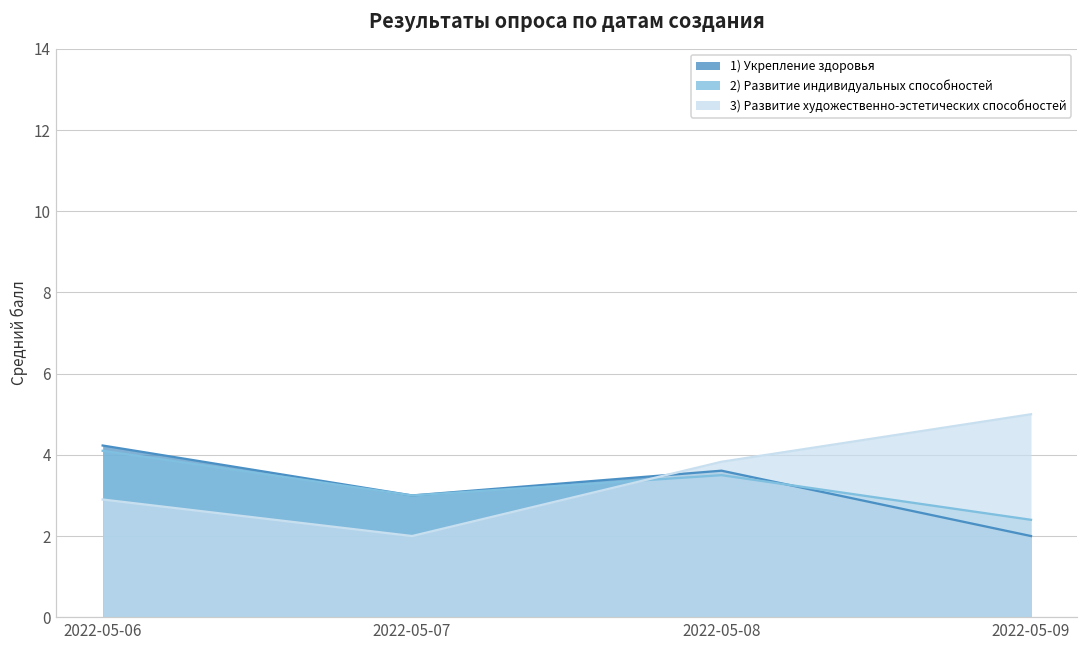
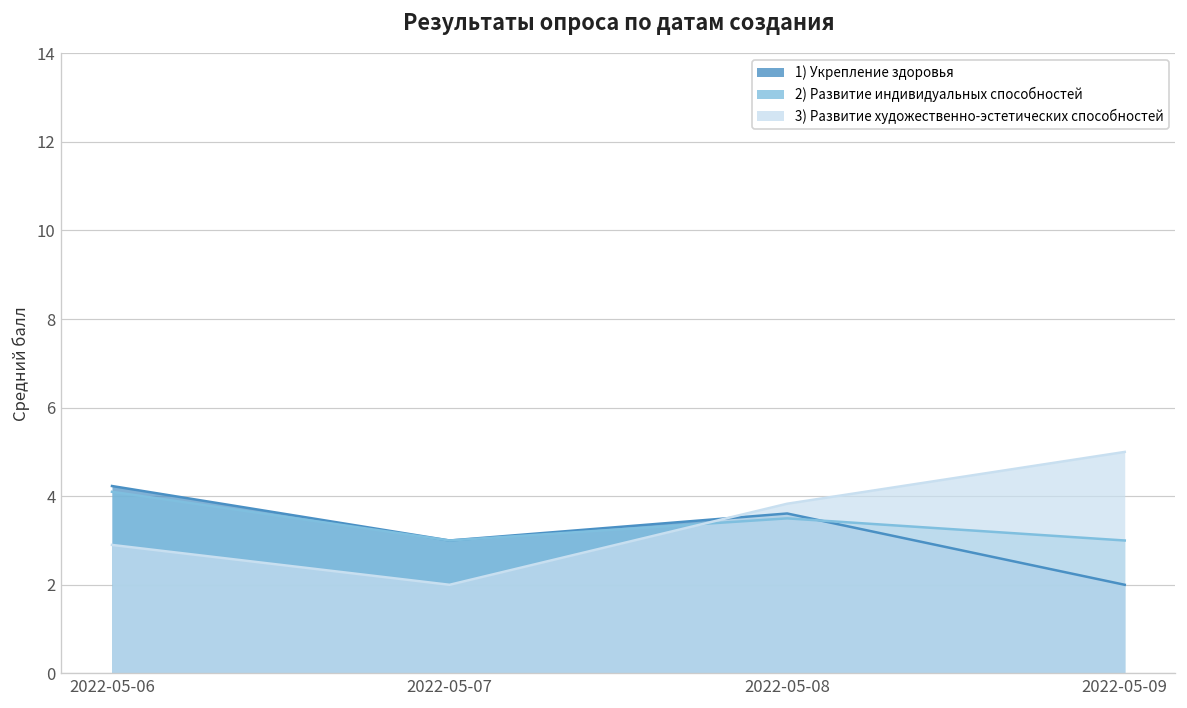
  {
    "1) Укрепление здоровья": {
      "2022-05-06": 4.2,
      "2022-05-08": 3.6,
      "2022-05-09": 2.0
    },
    "2) Развитие индивидуальных способностей": {
      "2022-05-06": 4.1,
      "2022-05-08": 3.5,
-     "2022-05-09": 2.4
+     "2022-05-09": 3.0
    },
    "3) Развитие художественно-эстетических способностей": {
      "2022-05-06": 2.9,
      "2022-05-07": 2.0,
      "2022-05-08": 3.8,
      "2022-05-09": 5.0
    }
  }
